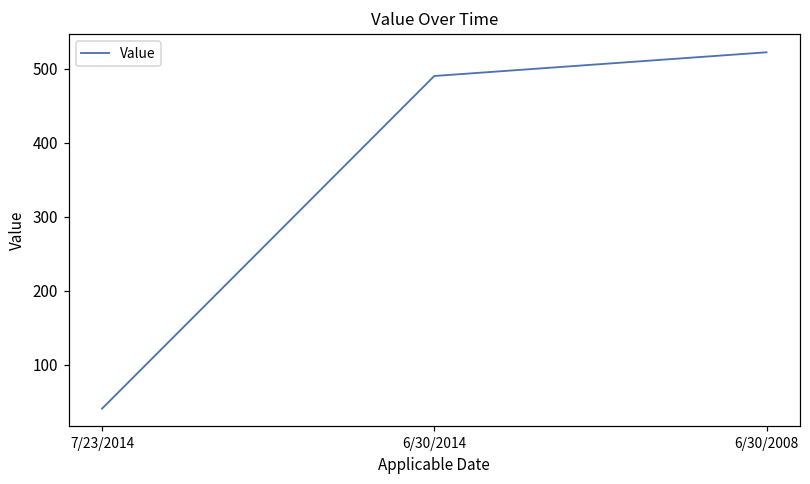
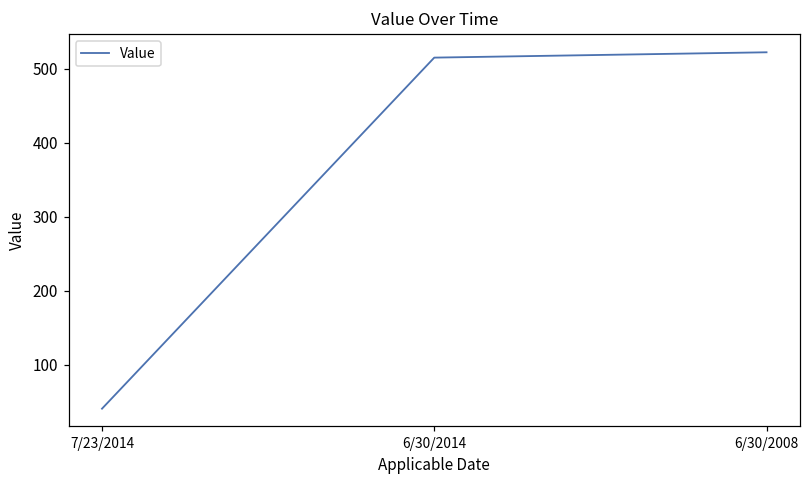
  {
    "7/23/2014": 40,
-   "6/30/2014": 490,
+   "6/30/2014": 510,
    "6/30/2008": 520
  }
